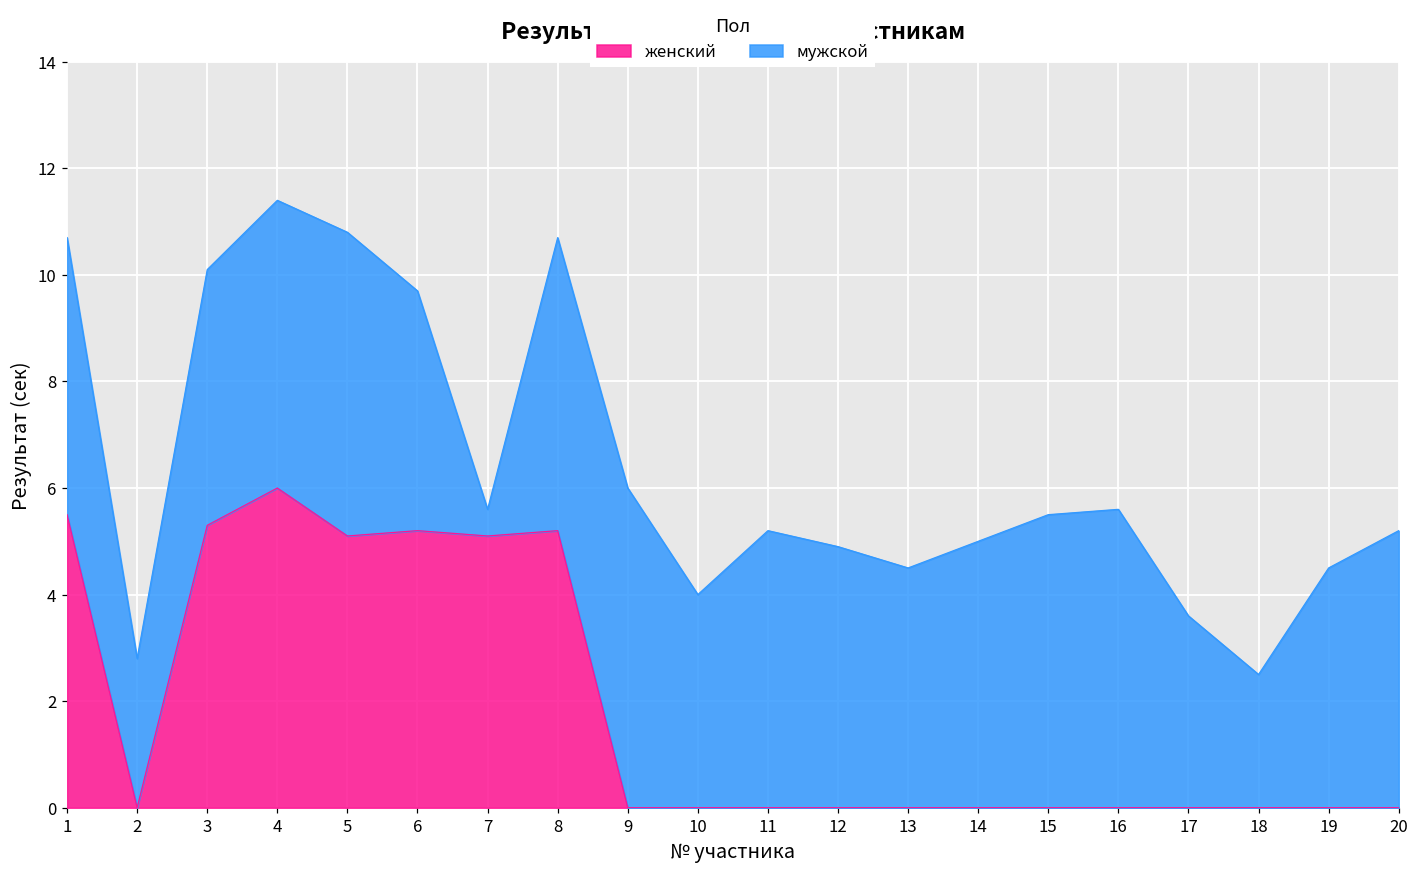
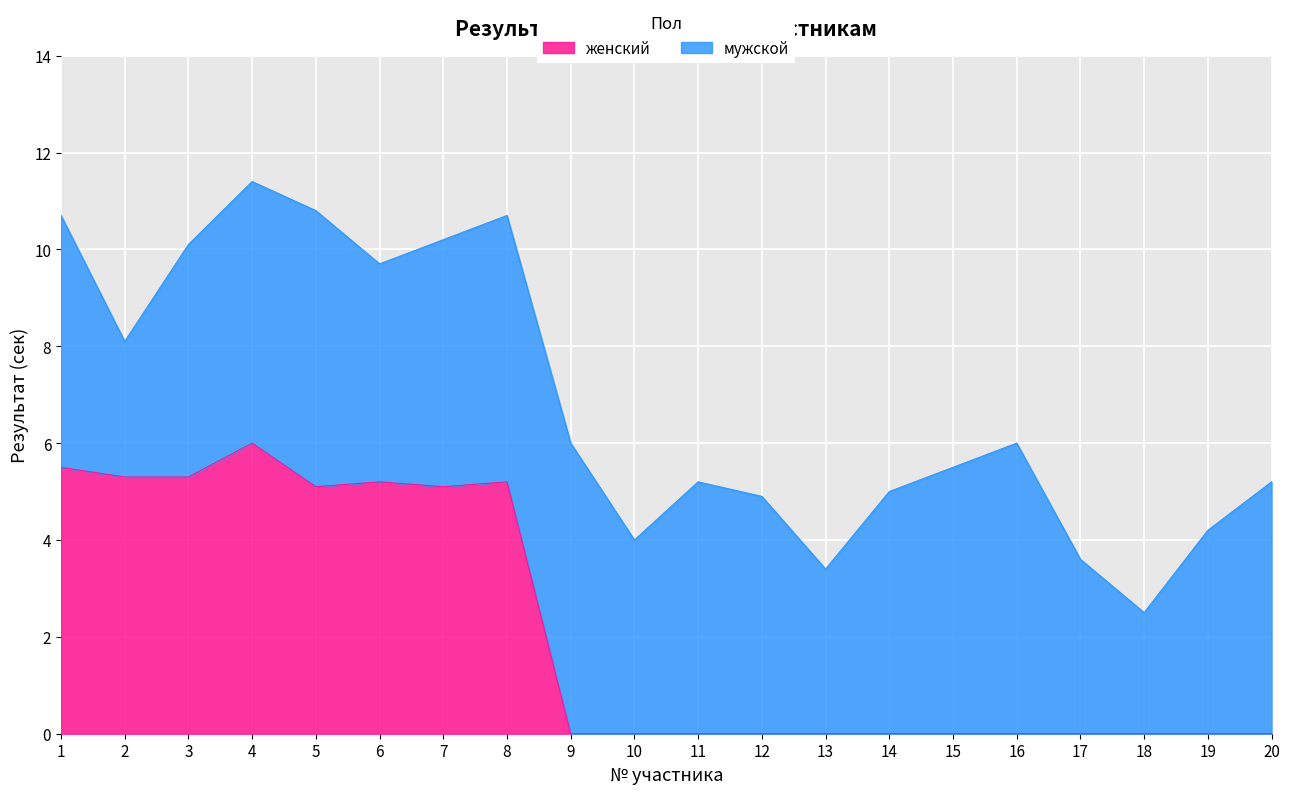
  {
    "женский": {
      "1": 5.5,
-     "2": 0.0,
+     "2": 5.3,
      "3": 5.3,
      "4": 6.0,
      "5": 5.1,
      "6": 5.2,
      "7": 5.1,
      "8": 5.2,
      "9": 0.0,
      "10": 0.0,
      "11": 0.0,
      "12": 0.0,
      "13": 0.0,
      "14": 0.0,
      "15": 0.0,
      "16": 0.0,
      "17": 0.0,
      "18": 0.0,
      "19": 0.0,
      "20": 0.0
    },
    "мужской": {
      "1": 5.2,
      "2": 2.8,
      "3": 4.8,
      "4": 5.4,
      "5": 5.7,
      "6": 4.5,
-     "7": 0.5,
+     "7": 5.1,
      "8": 5.5,
      "9": 6.0,
      "10": 4.0,
      "11": 5.2,
      "12": 4.9,
-     "13": 4.5,
+     "13": 3.4,
      "14": 5.0,
      "15": 5.5,
-     "16": 5.6,
+     "16": 6.0,
      "17": 3.6,
      "18": 2.5,
-     "19": 4.5,
+     "19": 4.2,
      "20": 5.2
    }
  }
